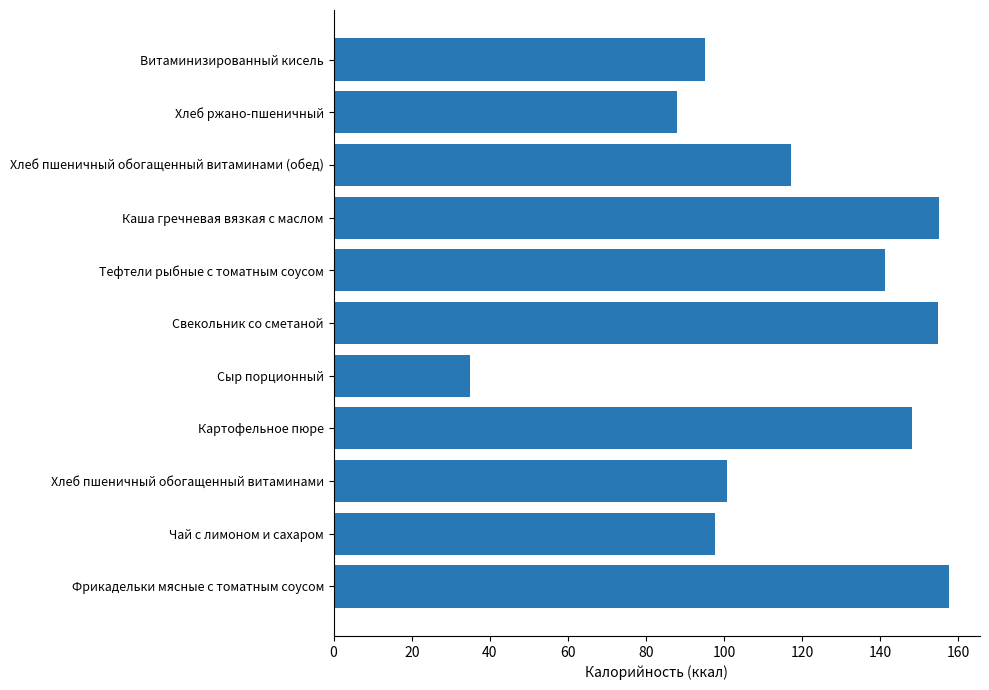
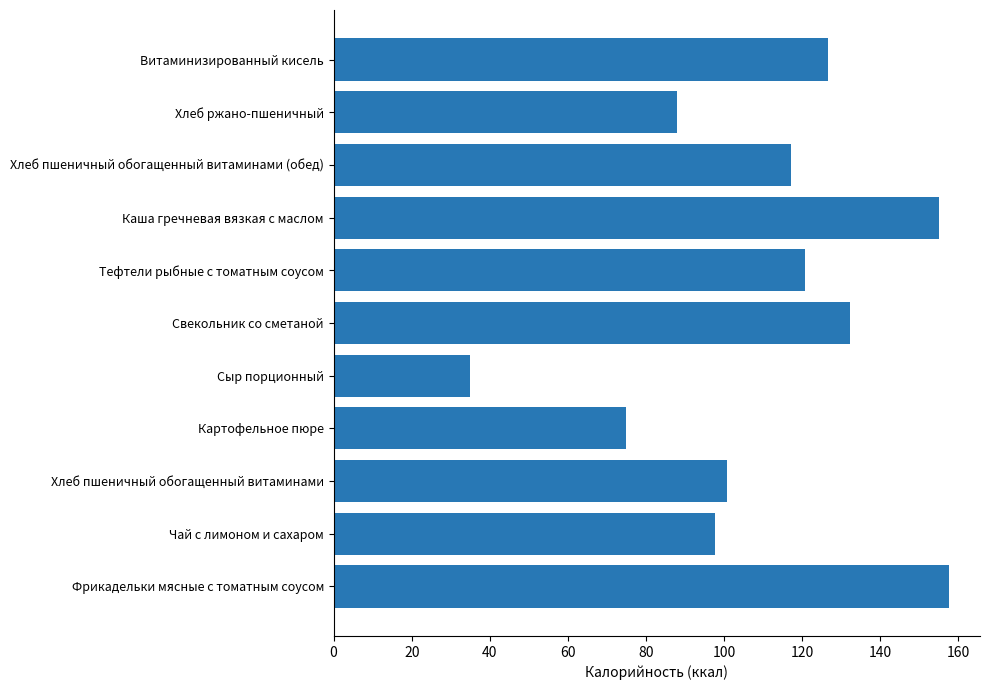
  {
-   "Витаминизированный кисель": 95,
+   "Витаминизированный кисель": 127,
    "Хлеб ржано-пшеничный": 88,
    "Хлеб пшеничный обогащенный витаминами (обед)": 117,
    "Каша гречневая вязкая с маслом": 155,
-   "Тефтели рыбные с томатным соусом": 141,
-   "Свекольник со сметаной": 155,
+   "Тефтели рыбные с томатным соусом": 121,
+   "Свекольник со сметаной": 132,
    "Сыр порционный": 35,
-   "Картофельное пюре": 148,
+   "Картофельное пюре": 75,
    "Хлеб пшеничный обогащенный витаминами": 101,
    "Чай с лимоном и сахаром": 98,
    "Фрикадельки мясные с томатным соусом": 158
  }
